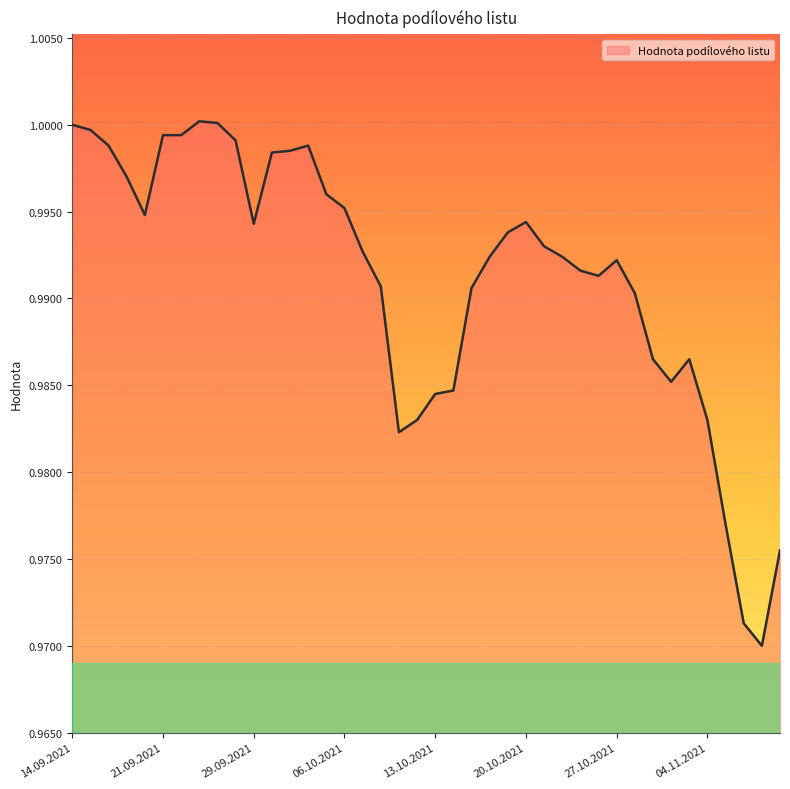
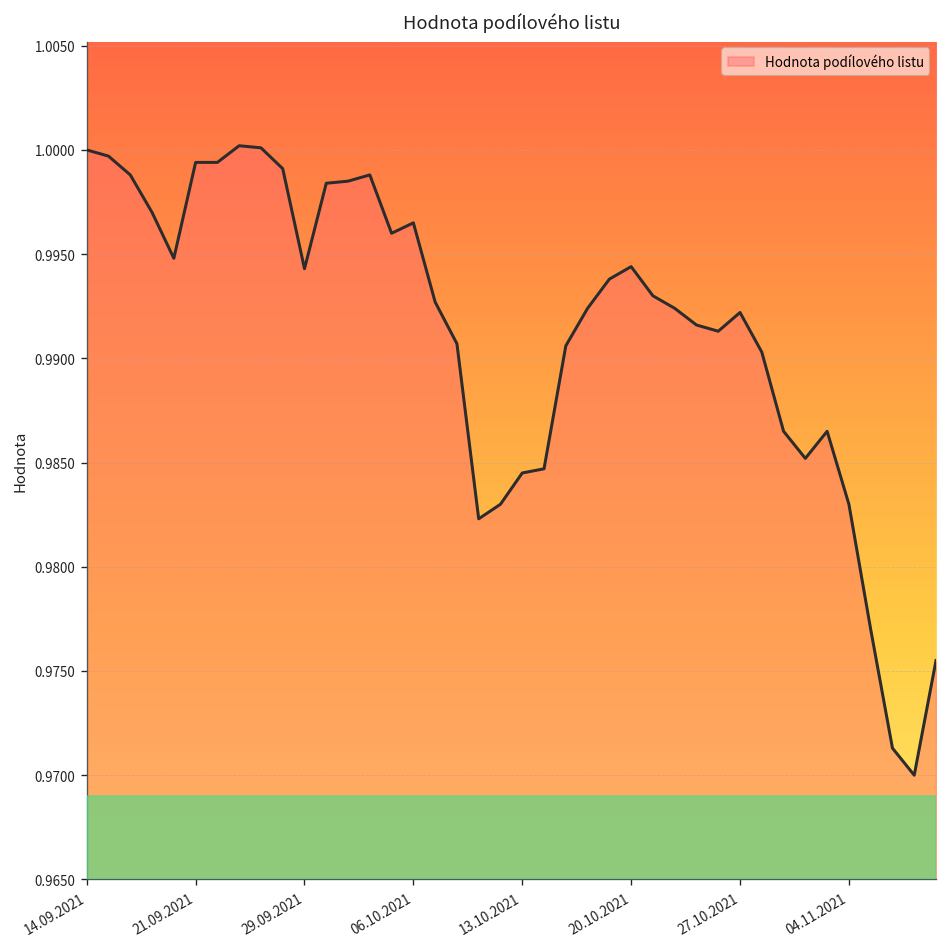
  {
    "14.09.2021": 1.0000,
    "21.09.2021": 0.9994,
    "29.09.2021": 0.9943,
-   "06.10.2021": 0.9952,
+   "06.10.2021": 0.9965,
    "13.10.2021": 0.9845,
    "20.10.2021": 0.9944,
    "27.10.2021": 0.9922,
    "04.11.2021": 0.9830
  }
